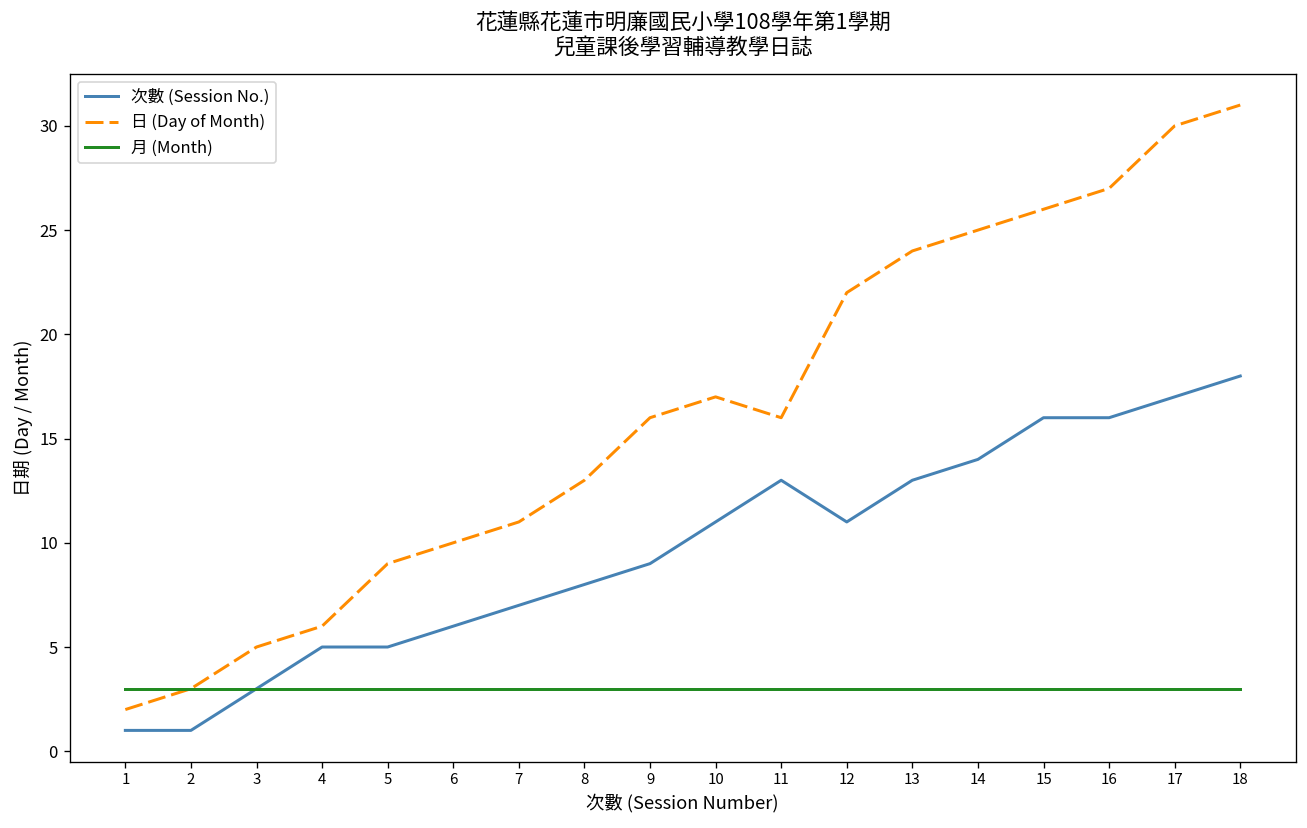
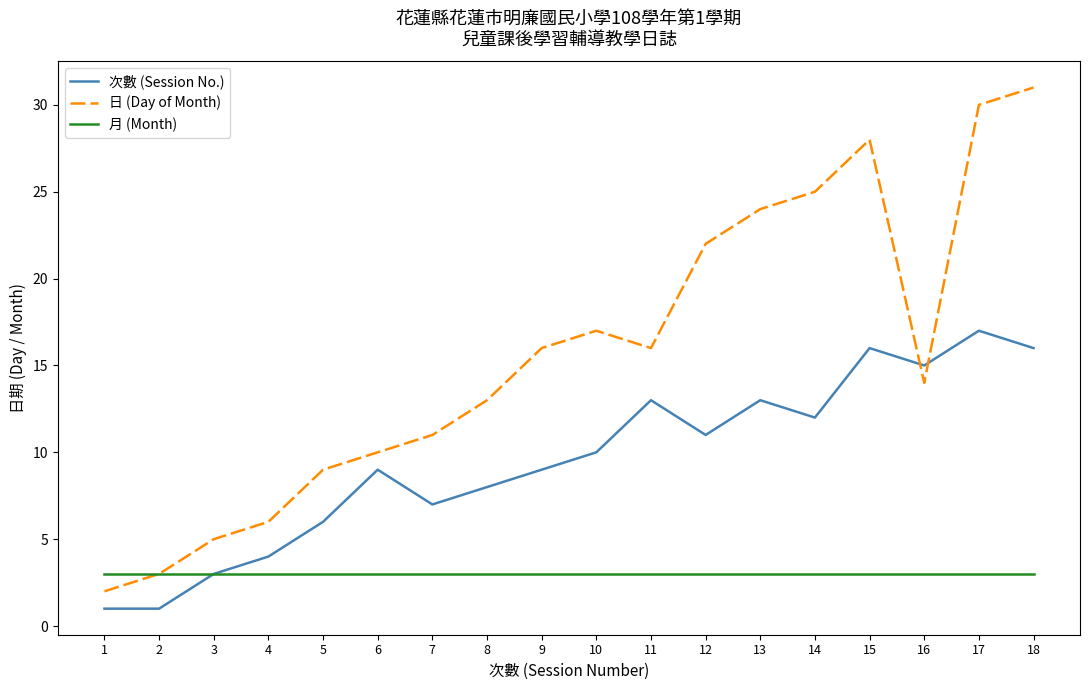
  {
    "次數 (Session No.)": {
      "1": 1,
      "2": 1,
-     "4": 5,
-     "5": 5,
-     "6": 6,
+     "4": 4,
+     "5": 6,
+     "6": 9,
      "7": 7,
      "8": 8,
      "9": 9,
-     "10": 11,
+     "10": 10,
      "11": 13,
      "12": 11,
      "13": 13,
-     "14": 14,
+     "14": 12,
      "15": 16,
-     "16": 16,
+     "16": 15,
      "17": 17,
-     "18": 18
+     "18": 16
    },
    "日 (Day of Month)": {
      "1": 2,
      "3": 5,
      "4": 6,
      "5": 9,
      "6": 10,
      "7": 11,
      "8": 13,
      "9": 16,
      "10": 17,
      "11": 16,
      "12": 22,
      "13": 24,
      "14": 25,
-     "15": 26,
-     "16": 27,
+     "15": 28,
+     "16": 14,
      "17": 30,
      "18": 31
    },
    "月 (Month)": {
      "1": 3,
      "4": 3,
      "5": 3,
      "6": 3,
      "7": 3,
      "8": 3,
      "9": 3,
      "10": 3,
      "11": 3,
      "12": 3,
      "13": 3,
      "14": 3,
      "15": 3,
      "16": 3,
      "17": 3,
      "18": 3
    }
  }
